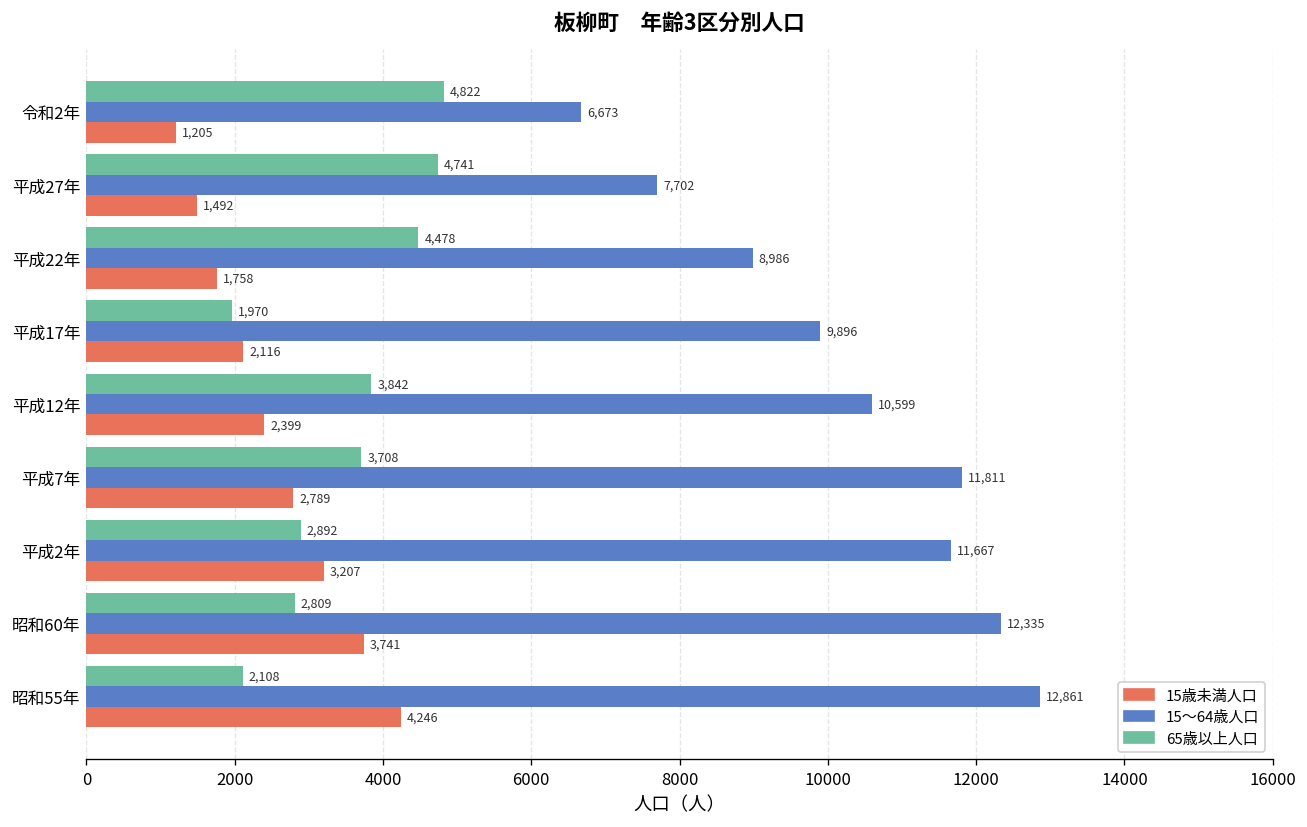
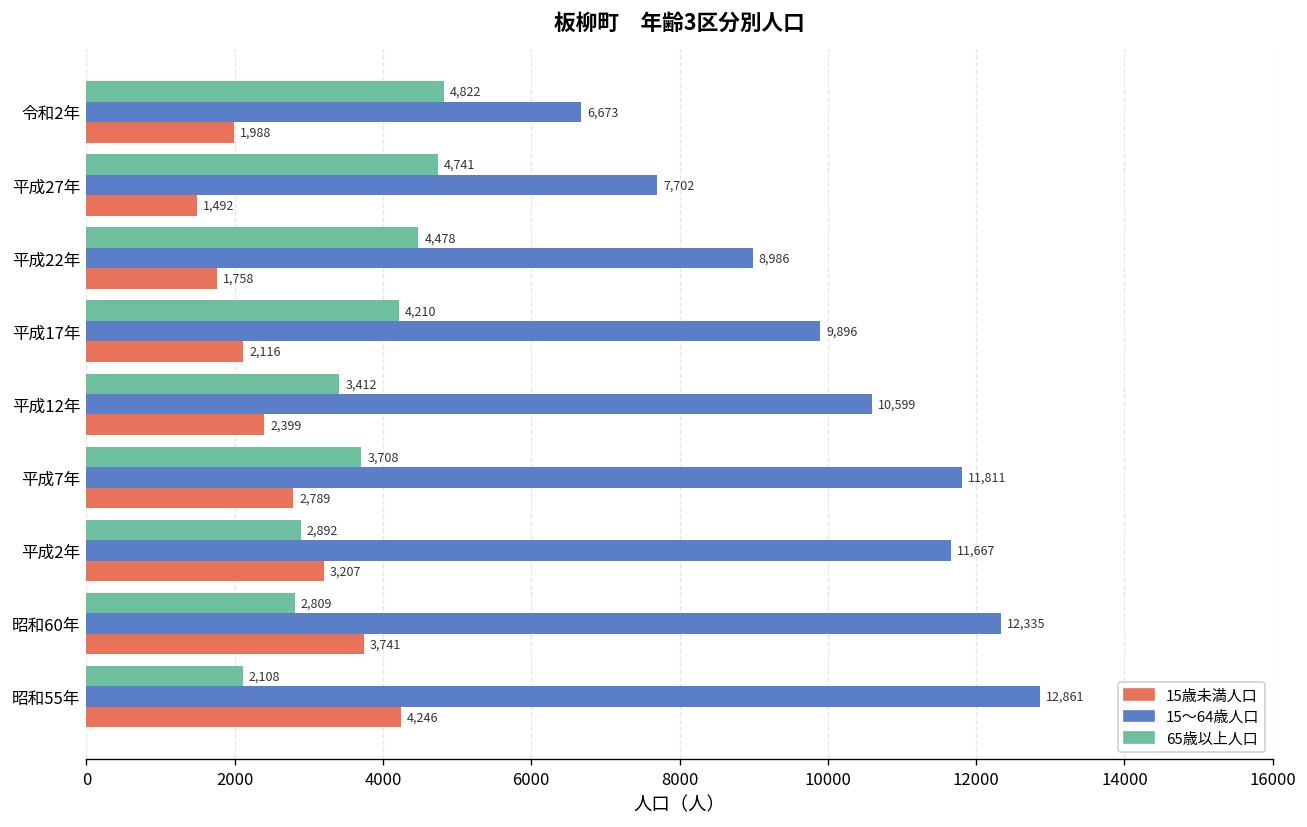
  {
    "15歳未満人口": {
-     "令和2年": "1,205",
+     "令和2年": "1,988",
      "平成27年": "1,492",
      "平成22年": "1,758",
      "平成17年": "2,116",
      "平成12年": "2,399",
      "平成7年": "2,789",
      "平成2年": "3,207",
      "昭和60年": "3,741",
      "昭和55年": "4,246"
    },
    "15～64歳人口": {
      "令和2年": "6,673",
      "平成27年": "7,702",
      "平成22年": "8,986",
      "平成17年": "9,896",
      "平成12年": "10,599",
      "平成7年": "11,811",
      "平成2年": "11,667",
      "昭和60年": "12,335",
      "昭和55年": "12,861"
    },
    "65歳以上人口": {
      "令和2年": "4,822",
      "平成27年": "4,741",
      "平成22年": "4,478",
-     "平成17年": "1,970",
-     "平成12年": "3,842",
+     "平成17年": "4,210",
+     "平成12年": "3,412",
      "平成7年": "3,708",
      "平成2年": "2,892",
      "昭和60年": "2,809",
      "昭和55年": "2,108"
    }
  }
